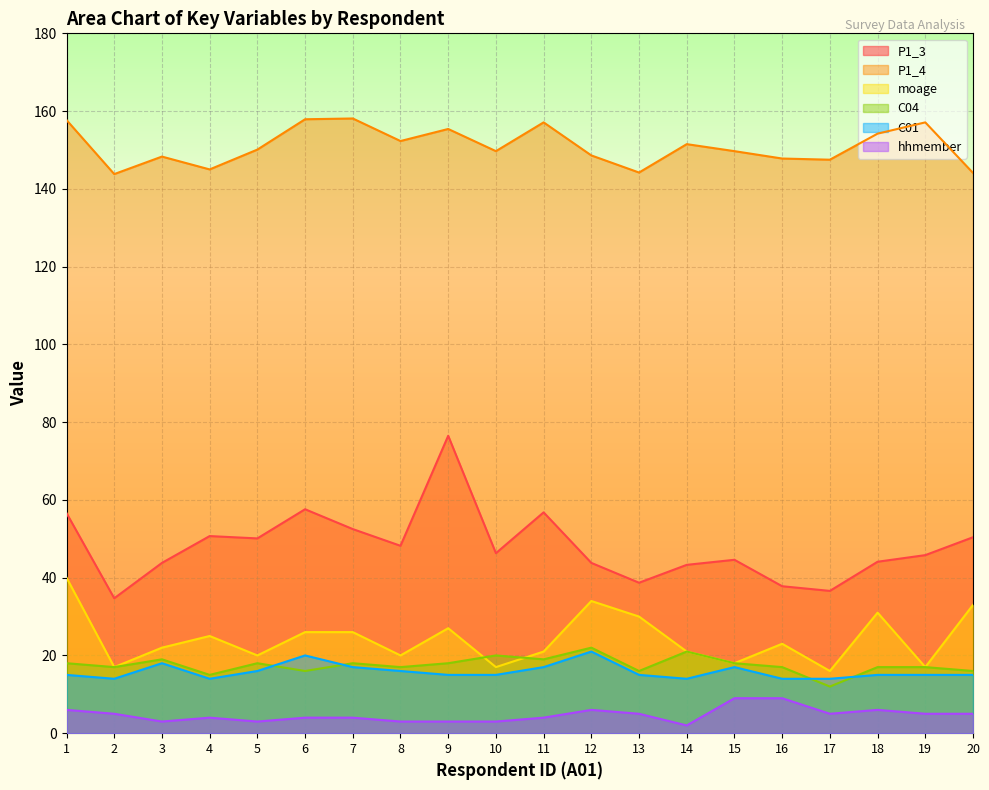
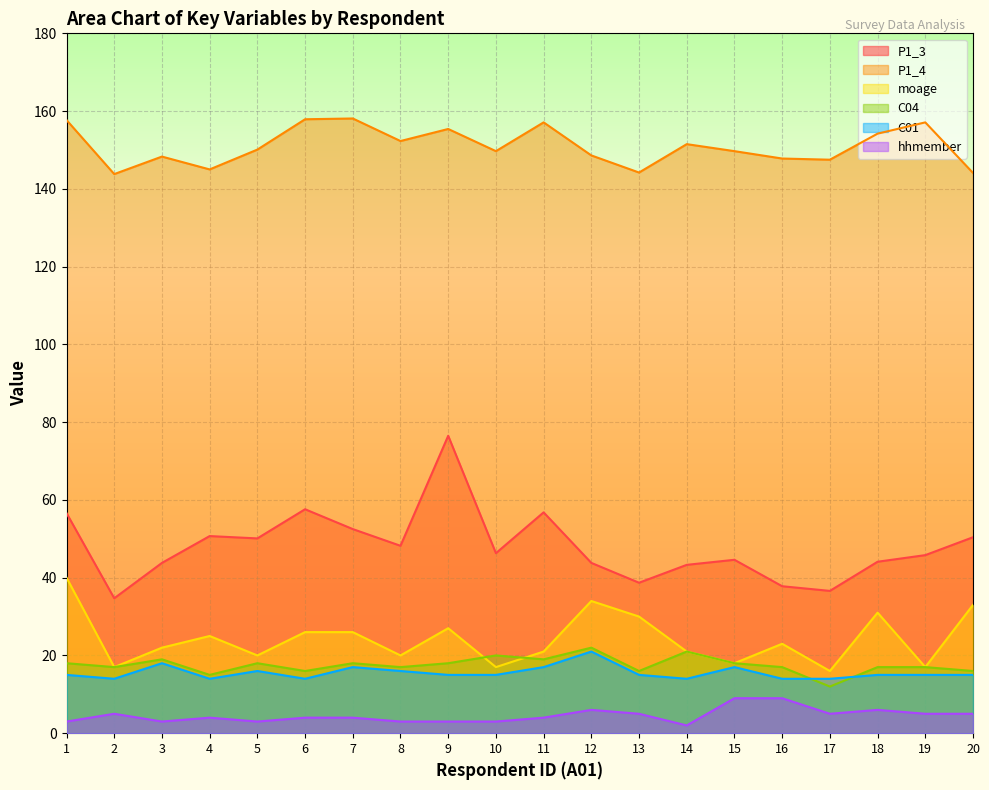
  {
    "P1_3": {
      "1": 57,
      "2": 35,
      "3": 44,
      "4": 51,
      "5": 50,
      "6": 58,
      "7": 53,
      "8": 48,
      "9": 77,
      "10": 46,
      "11": 57,
      "12": 44,
      "13": 39,
      "14": 43,
      "15": 45,
      "16": 38,
      "17": 37,
      "18": 44,
      "19": 46,
      "20": 50
    },
    "C04": {
      "1": 18,
      "3": 19,
      "4": 15,
      "5": 18,
      "6": 16,
      "7": 18,
      "8": 17,
      "9": 18,
      "10": 20,
      "11": 19,
      "12": 22,
      "13": 16,
      "16": 17,
      "17": 12,
      "18": 17,
      "20": 16
    },
    "C01": {
      "1": 15,
      "2": 14,
      "3": 18,
      "4": 14,
      "5": 16,
-     "6": 20,
+     "6": 14,
      "7": 17,
      "8": 16,
      "9": 15,
      "10": 15,
      "11": 17,
      "12": 21,
      "13": 15,
      "14": 14,
      "15": 17,
      "16": 14,
      "17": 14,
      "18": 15,
      "19": 15,
      "20": 15
    },
    "hhmember": {
-     "1": 6,
+     "1": 3,
      "2": 5,
      "3": 3,
      "4": 4,
      "5": 3,
      "6": 4,
      "7": 4,
      "8": 3,
      "9": 3,
      "10": 3,
      "11": 4,
      "12": 6,
      "13": 5,
      "14": 2,
      "15": 9,
      "16": 9,
      "17": 5,
      "18": 6,
      "19": 5,
      "20": 5
    }
  }
